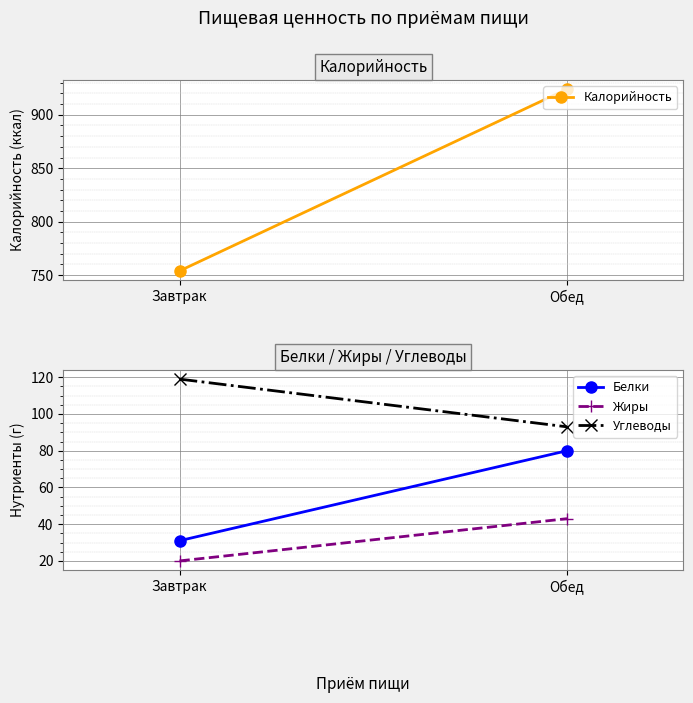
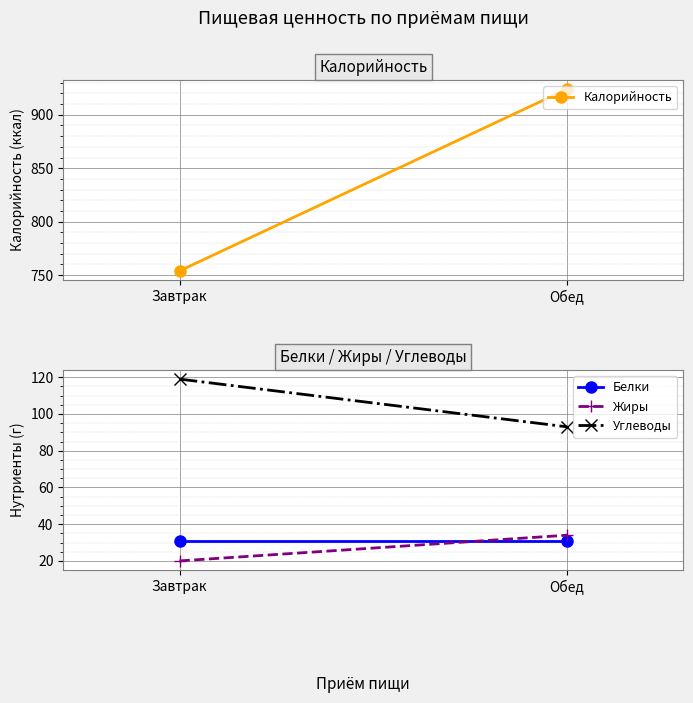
  {
    "Калорийность": {
      "Завтрак": 754
    },
    "Белки / Жиры / Углеводы": {
      "Белки": {
        "Завтрак": 31,
-       "Обед": 80
+       "Обед": 31
      },
      "Жиры": {
        "Завтрак": 20,
-       "Обед": 43
+       "Обед": 34
      },
      "Углеводы": {
        "Завтрак": 119,
        "Обед": 93
      }
    }
  }
